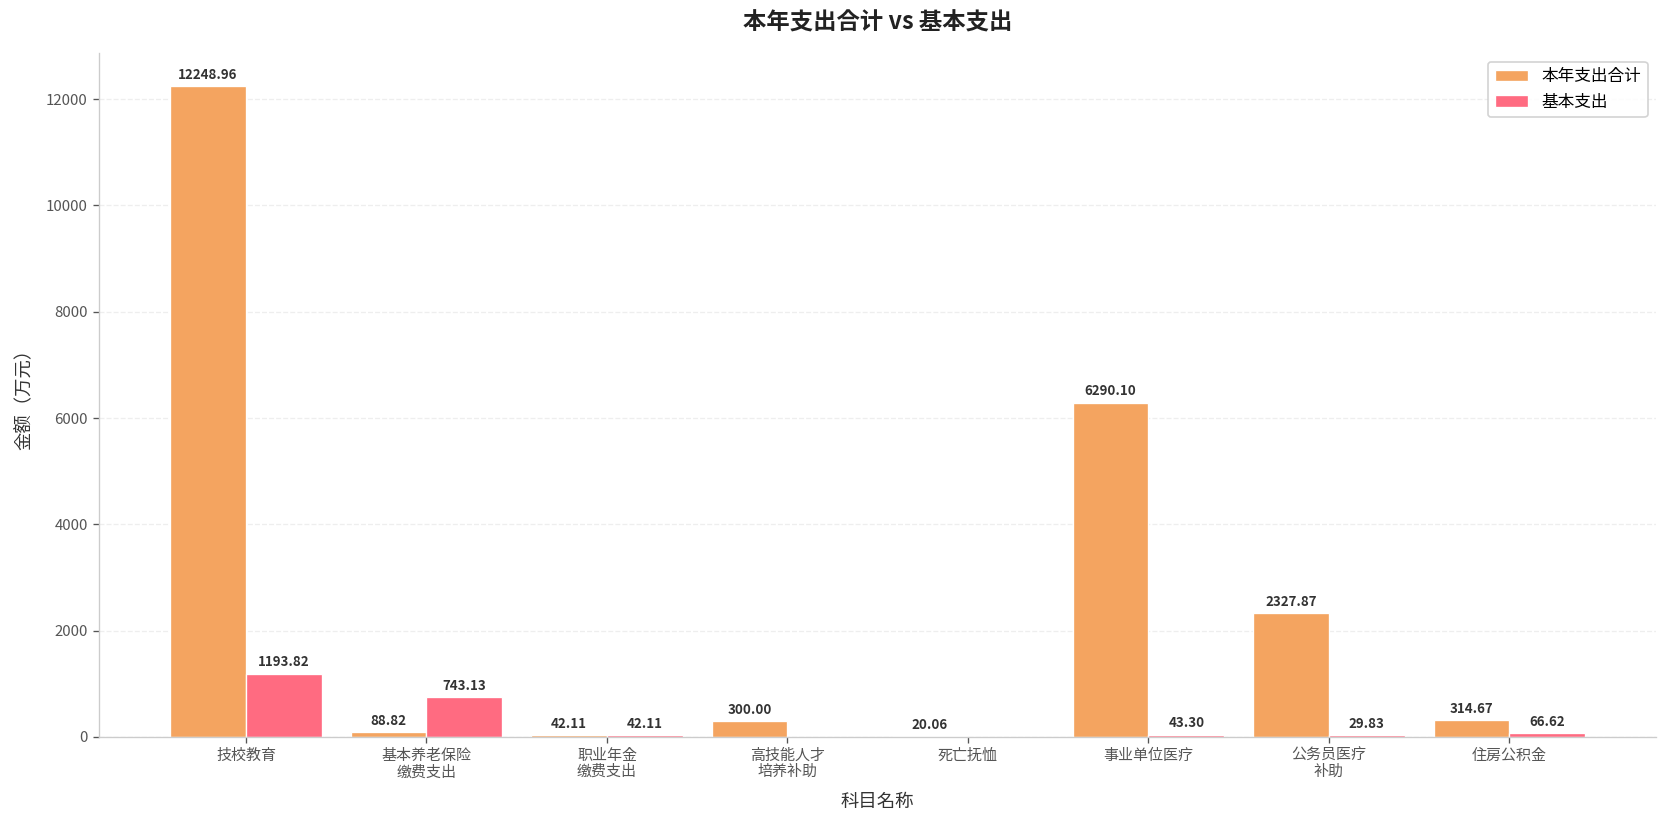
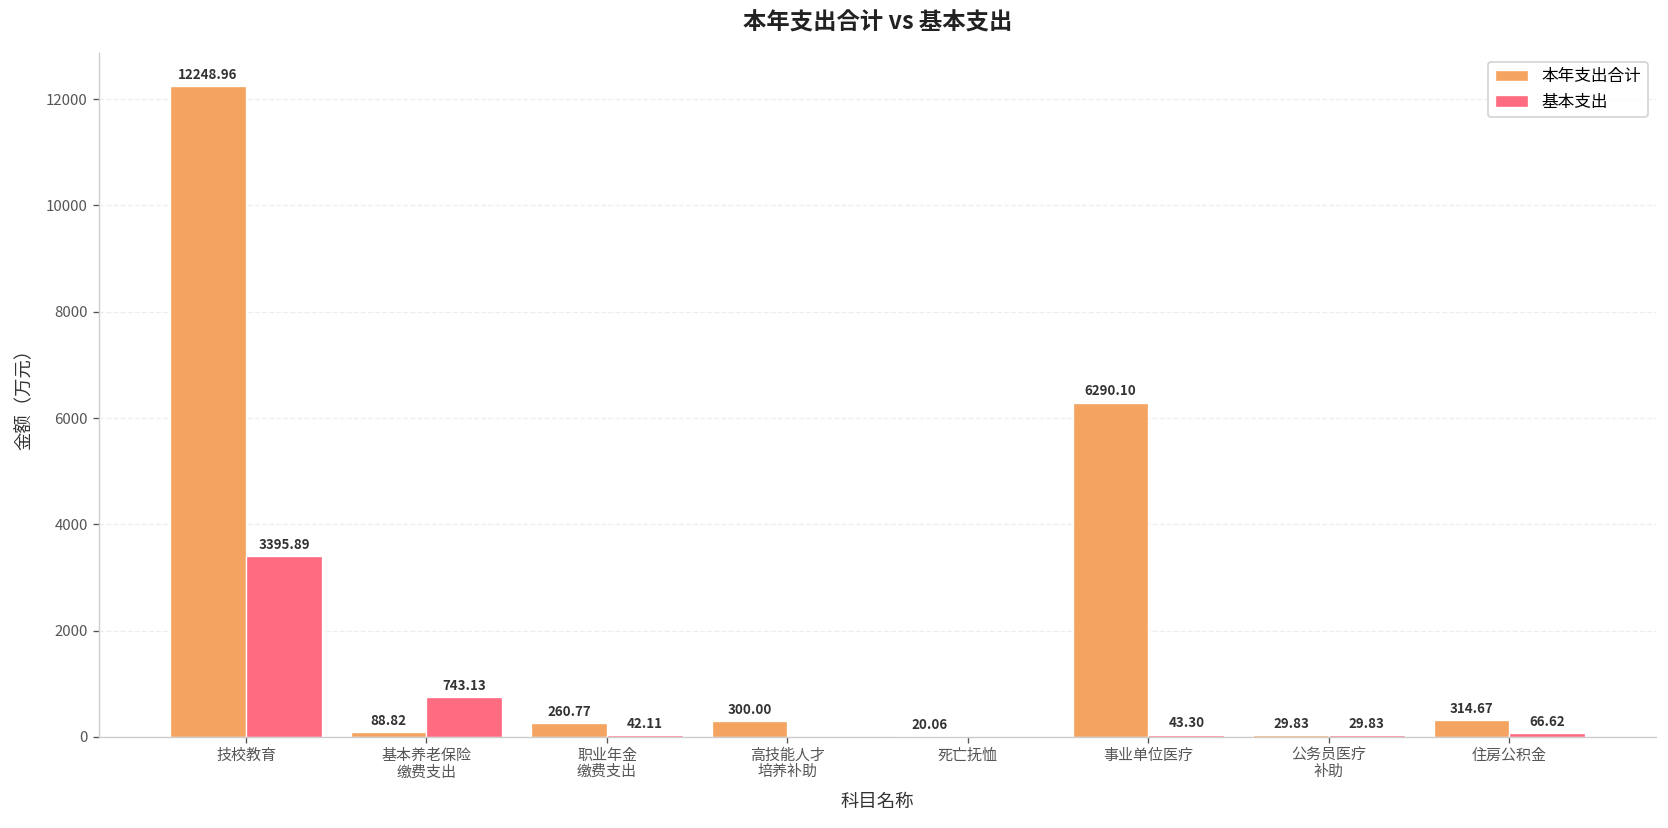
  {
    "本年支出合计": {
      "技校教育": 12248.96,
      "基本养老保险 缴费支出": 88.82,
-     "职业年金 缴费支出": 42.11,
+     "职业年金 缴费支出": 260.77,
      "高技能人才 培养补助": 300.00,
      "死亡抚恤": 20.06,
      "事业单位医疗": 6290.10,
-     "公务员医疗 补助": 2327.87,
+     "公务员医疗 补助": 29.83,
      "住房公积金": 314.67
    },
    "基本支出": {
-     "技校教育": 1193.82,
+     "技校教育": 3395.89,
      "基本养老保险 缴费支出": 743.13,
      "职业年金 缴费支出": 42.11,
      "事业单位医疗": 43.30,
      "公务员医疗 补助": 29.83,
      "住房公积金": 66.62
    }
  }
